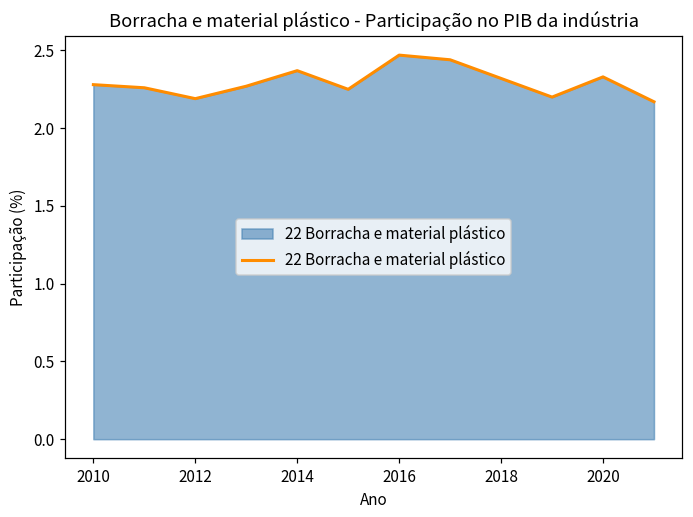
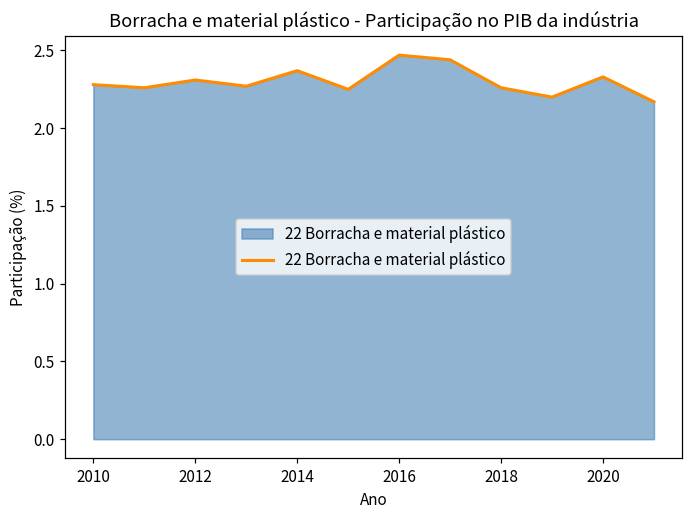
  {
    "2010": 2.28,
-   "2012": 2.19,
+   "2012": 2.31,
    "2014": 2.37,
    "2016": 2.47,
-   "2018": 2.32,
+   "2018": 2.26,
    "2020": 2.33
  }
